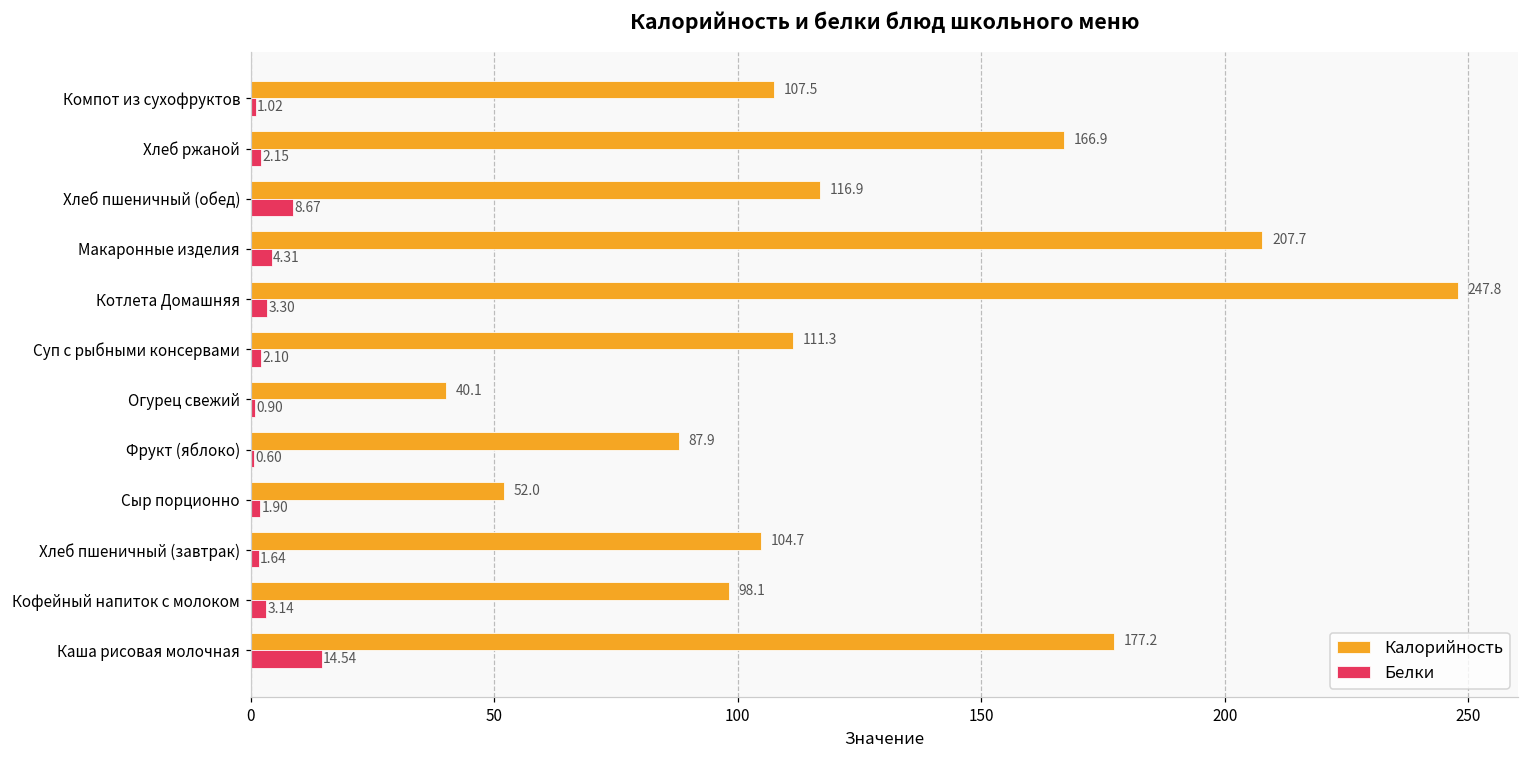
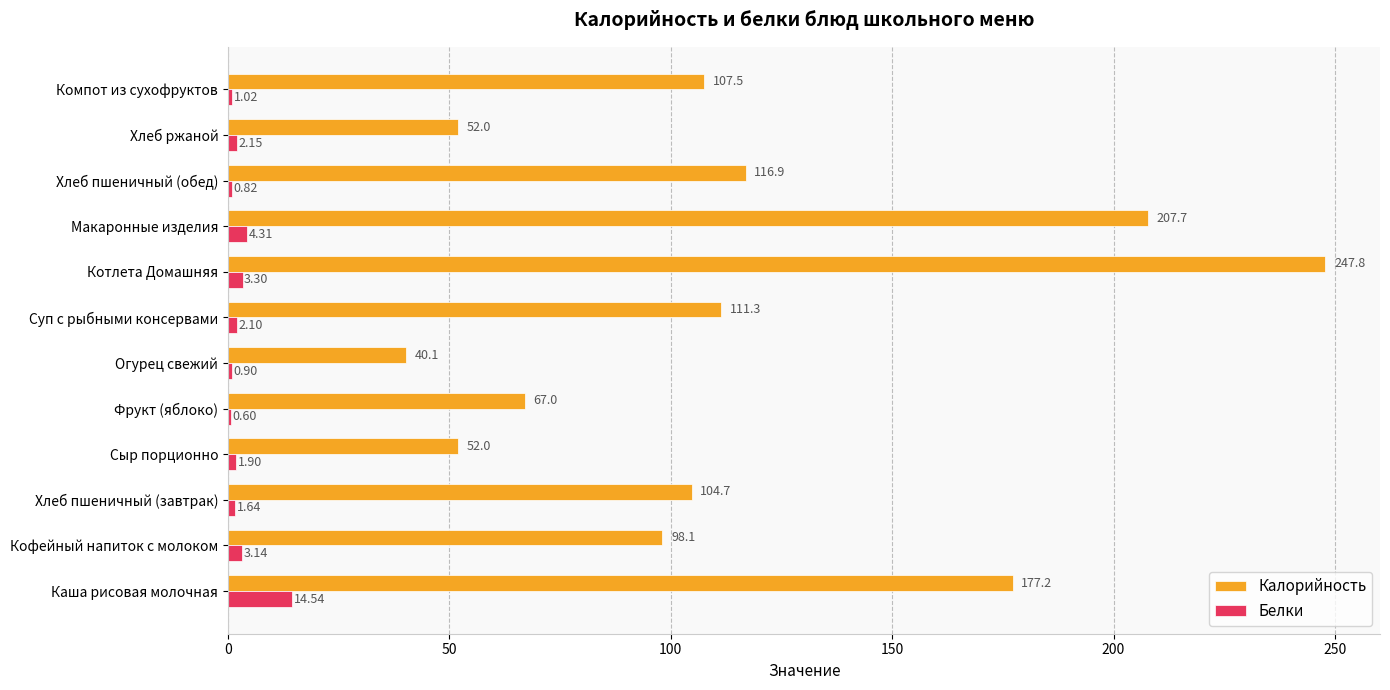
  {
    "Калорийность": {
      "Компот из сухофруктов": 107.5,
-     "Хлеб ржаной": 166.9,
+     "Хлеб ржаной": 52.0,
      "Хлеб пшеничный (обед)": 116.9,
      "Макаронные изделия": 207.7,
      "Котлета Домашняя": 247.8,
      "Суп с рыбными консервами": 111.3,
      "Огурец свежий": 40.1,
-     "Фрукт (яблоко)": 87.9,
+     "Фрукт (яблоко)": 67.0,
      "Сыр порционно": 52.0,
      "Хлеб пшеничный (завтрак)": 104.7,
      "Кофейный напиток с молоком": 98.1,
      "Каша рисовая молочная": 177.2
    },
    "Белки": {
      "Компот из сухофруктов": 1.02,
      "Хлеб ржаной": 2.15,
-     "Хлеб пшеничный (обед)": 8.67,
+     "Хлеб пшеничный (обед)": 0.82,
      "Макаронные изделия": 4.31,
      "Котлета Домашняя": 3.30,
      "Суп с рыбными консервами": 2.10,
      "Огурец свежий": 0.90,
      "Фрукт (яблоко)": 0.60,
      "Сыр порционно": 1.90,
      "Хлеб пшеничный (завтрак)": 1.64,
      "Кофейный напиток с молоком": 3.14,
      "Каша рисовая молочная": 14.54
    }
  }
